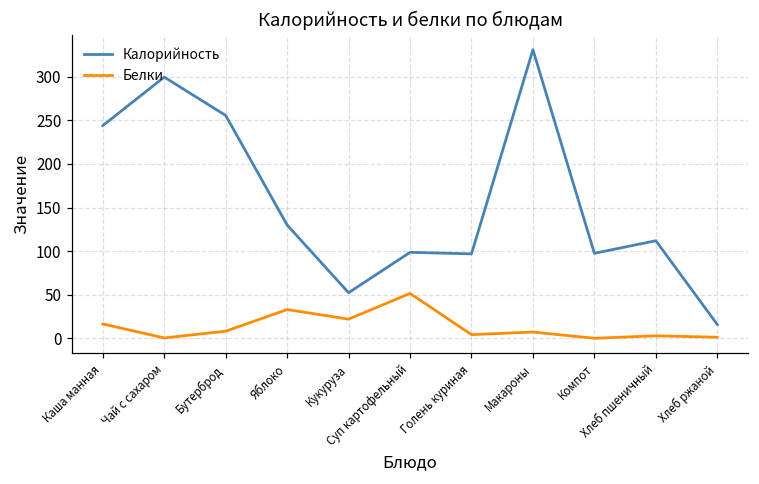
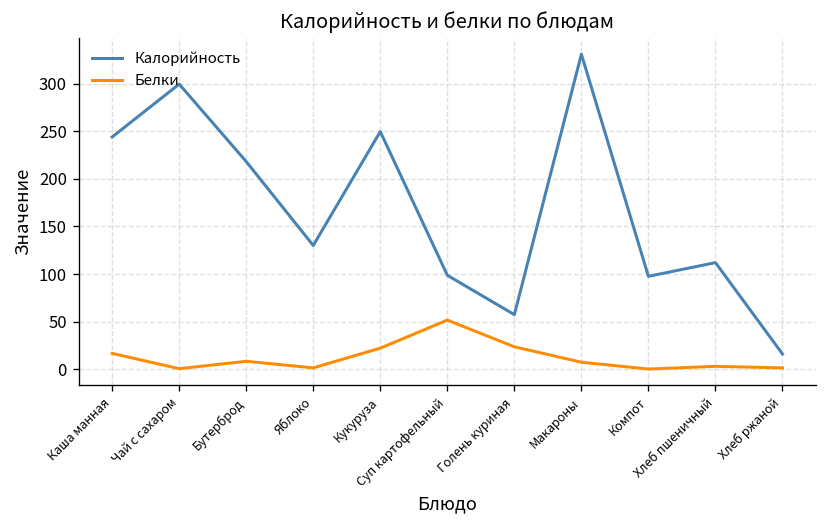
  {
    "Калорийность": {
      "Каша манная": 240,
      "Чай с сахаром": 300,
-     "Бутерброд": 260,
+     "Бутерброд": 220,
      "Яблоко": 130,
-     "Кукуруза": 50,
+     "Кукуруза": 250,
      "Суп картофельный": 100,
-     "Голень куриная": 100,
+     "Голень куриная": 60,
      "Макароны": 330,
      "Компот": 100,
      "Хлеб пшеничный": 110,
      "Хлеб ржаной": 20
    },
    "Белки": {
      "Каша манная": 20,
      "Чай с сахаром": 0,
      "Бутерброд": 10,
-     "Яблоко": 30,
+     "Яблоко": 0,
      "Кукуруза": 20,
      "Суп картофельный": 50,
-     "Голень куриная": 0,
+     "Голень куриная": 20,
      "Макароны": 10,
      "Компот": 0,
      "Хлеб пшеничный": 0,
      "Хлеб ржаной": 0
    }
  }
